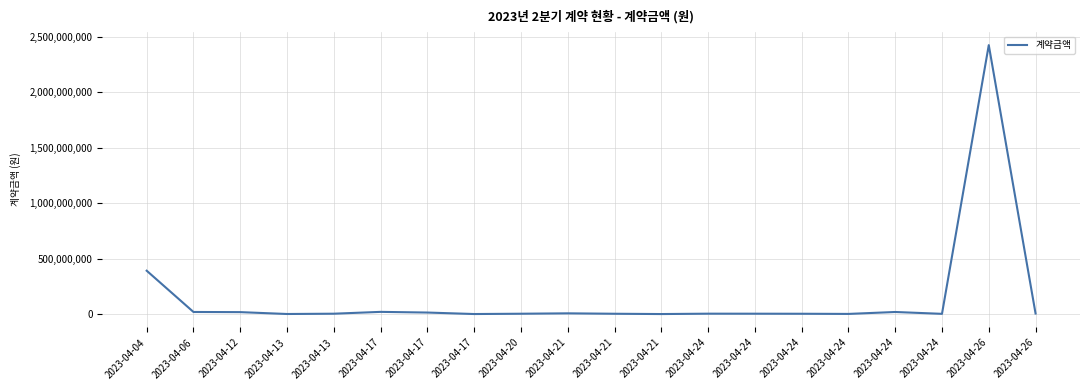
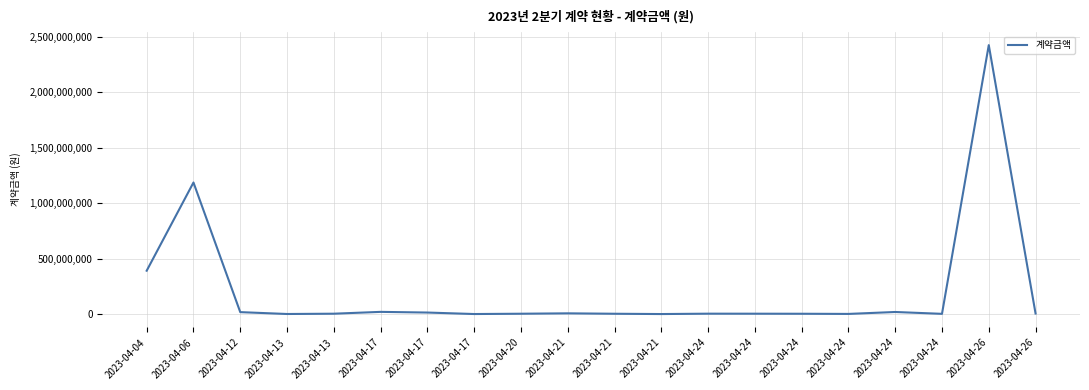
  {
    "2023-04-04": "390,000,000",
-   "2023-04-06": "20,000,000",
+   "2023-04-06": "1,190,000,000",
    "2023-04-12": "20,000,000",
    "2023-04-20": "0"
  }
